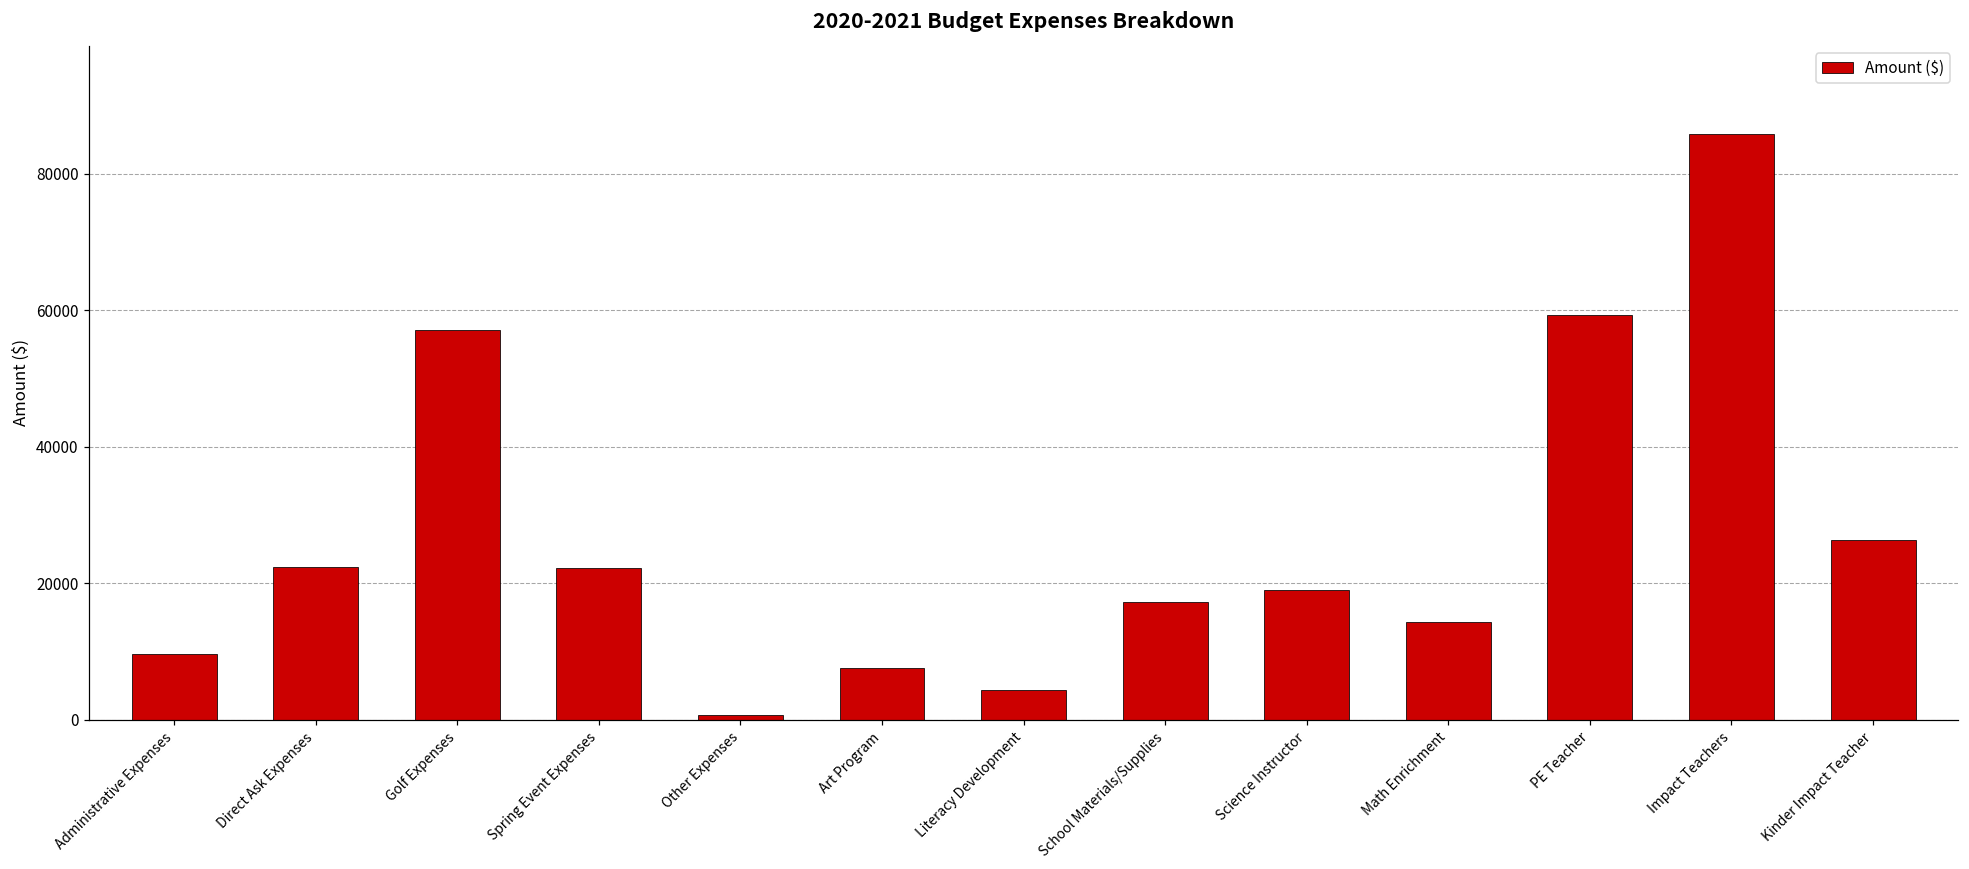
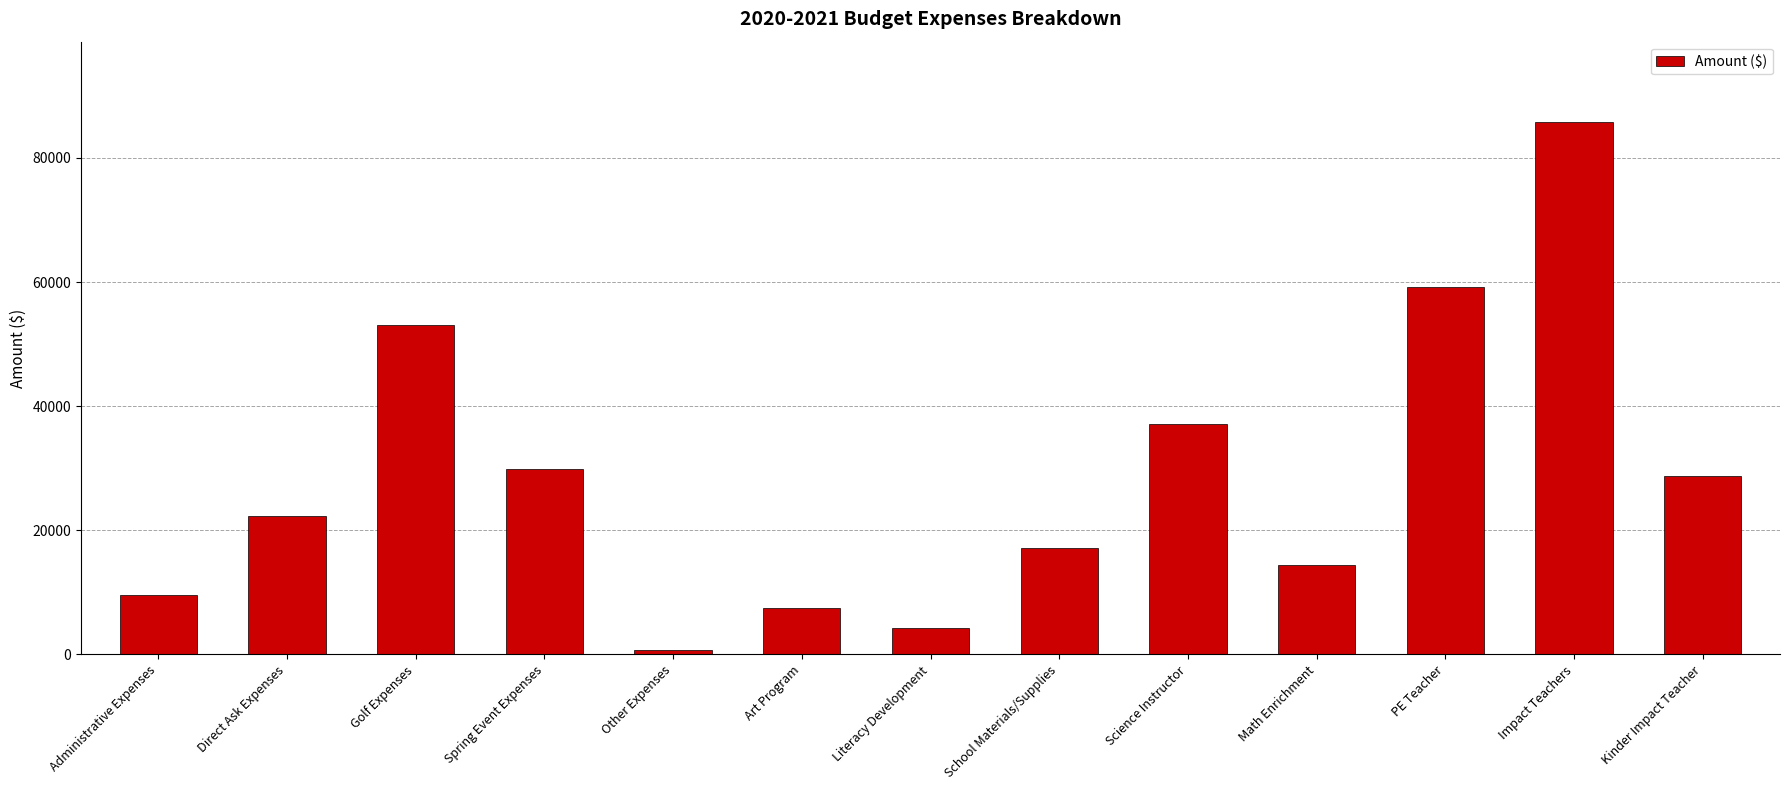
  {
    "Administrative Expenses": 10000,
    "Direct Ask Expenses": 22000,
-   "Golf Expenses": 57000,
-   "Spring Event Expenses": 22000,
+   "Golf Expenses": 53000,
+   "Spring Event Expenses": 30000,
    "Other Expenses": 1000,
    "Art Program": 8000,
    "Literacy Development": 4000,
    "School Materials/Supplies": 17000,
-   "Science Instructor": 19000,
+   "Science Instructor": 37000,
    "Math Enrichment": 14000,
    "PE Teacher": 59000,
    "Impact Teachers": 86000,
-   "Kinder Impact Teacher": 26000
+   "Kinder Impact Teacher": 29000
  }
